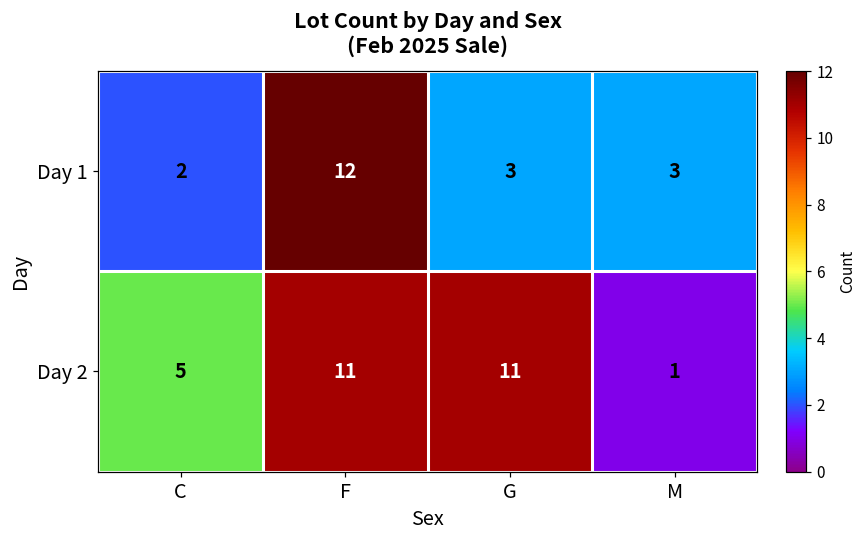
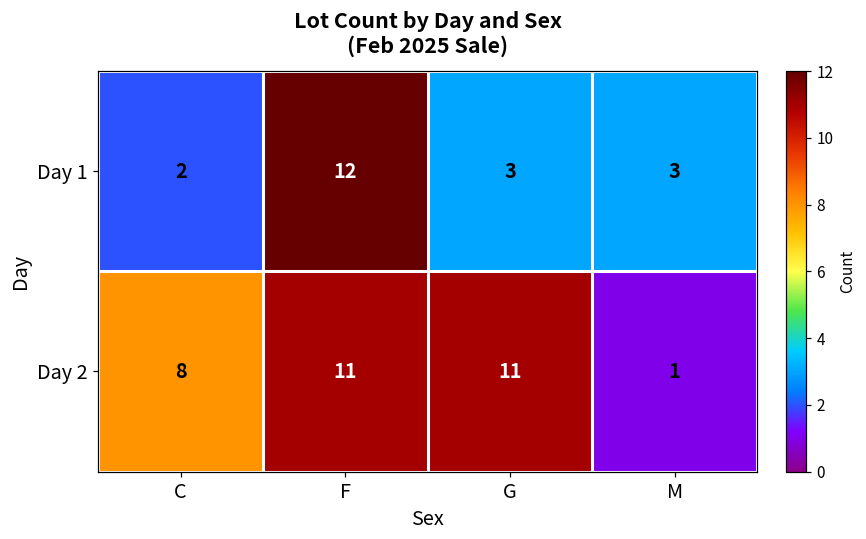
  {
    "Day 1": {
      "C": 2,
      "F": 12,
      "G": 3,
      "M": 3
    },
    "Day 2": {
-     "C": 5,
+     "C": 8,
      "F": 11,
      "G": 11,
      "M": 1
    }
  }
